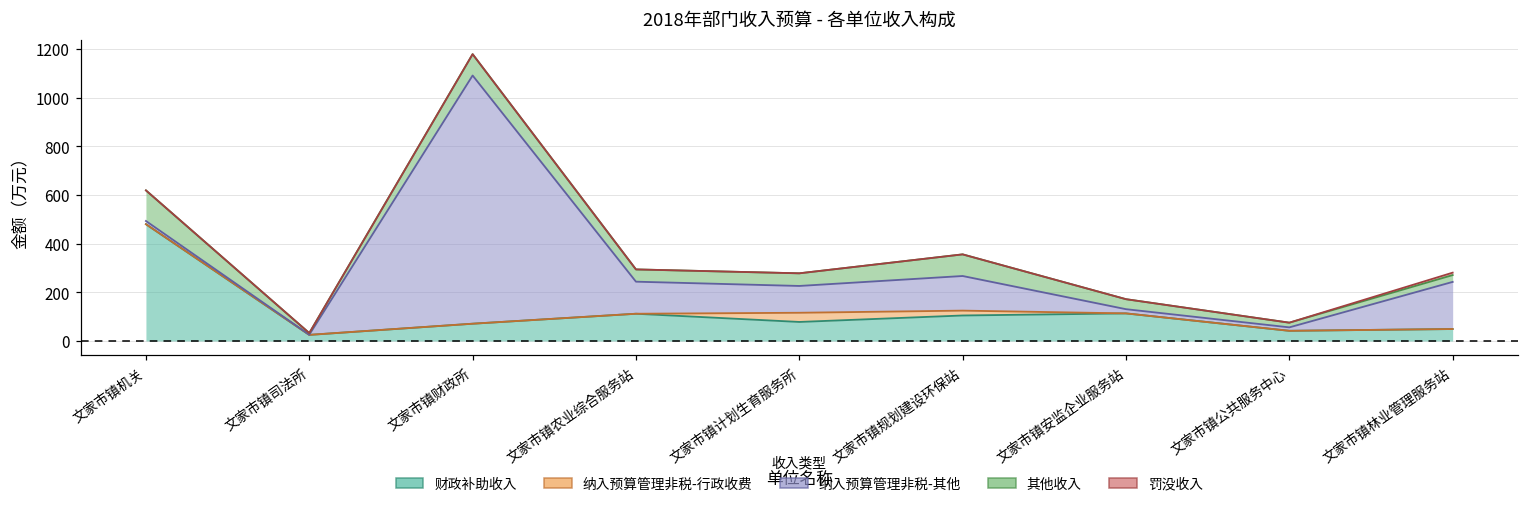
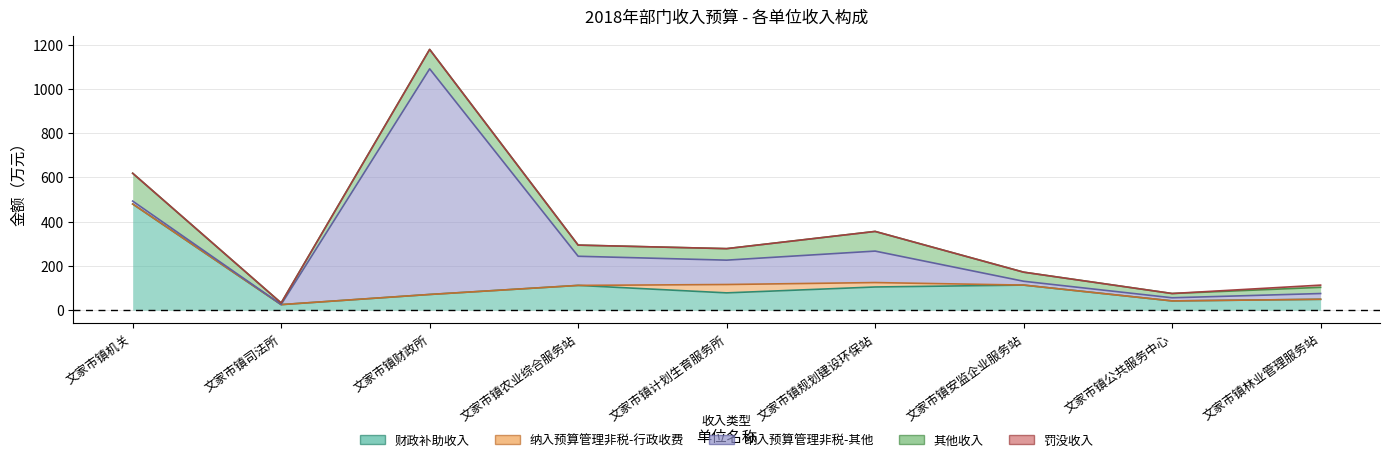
  {
    "纳入预算管理非税-其他": {
      "文家市镇机关": 10,
      "文家市镇财政所": 1020,
      "文家市镇农业综合服务站": 130,
      "文家市镇计划生育服务所": 110,
      "文家市镇规划建设环保站": 140,
      "文家市镇安监企业服务站": 20,
      "文家市镇公共服务中心": 10,
-     "文家市镇林业管理服务站": 190
+     "文家市镇林业管理服务站": 30
    }
  }
